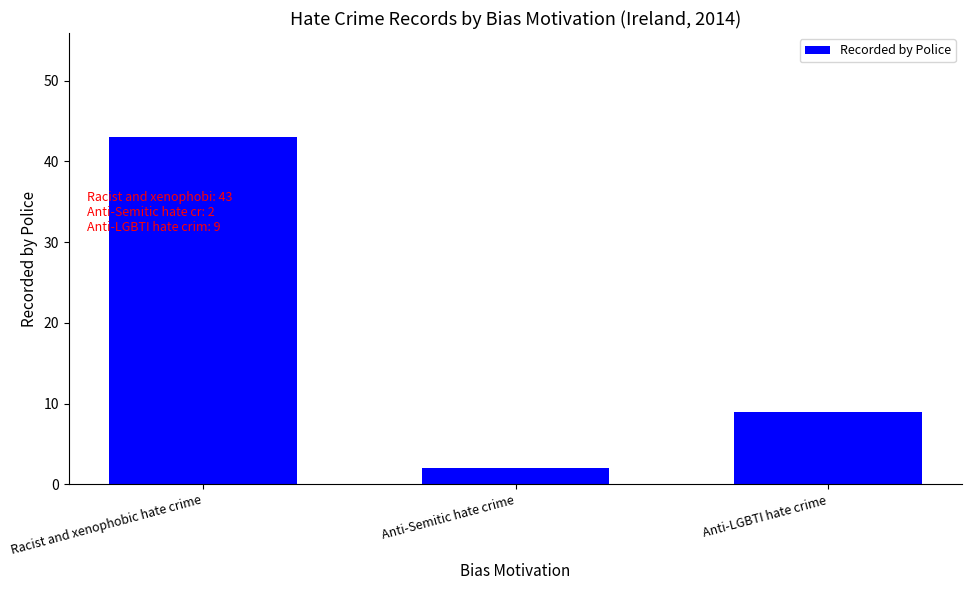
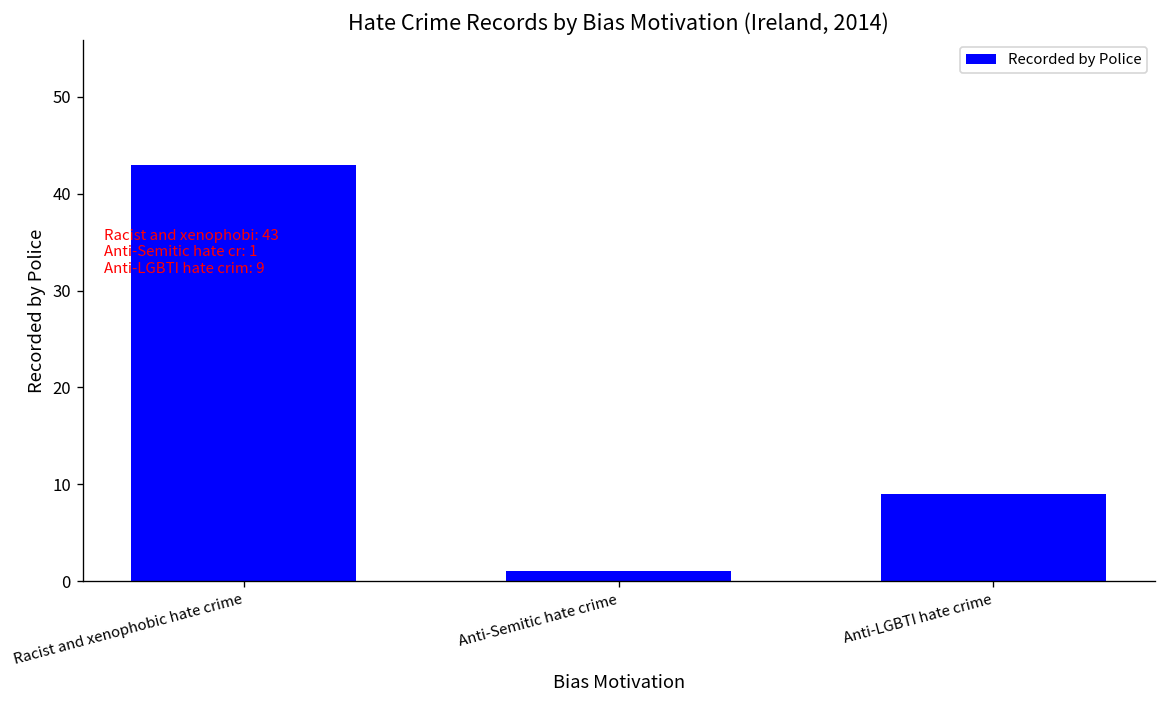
  {
    "Racist and xenophobic hate crime": 43,
-   "Anti-Semitic hate crime": 2
+   "Anti-Semitic hate crime": 1
  }
